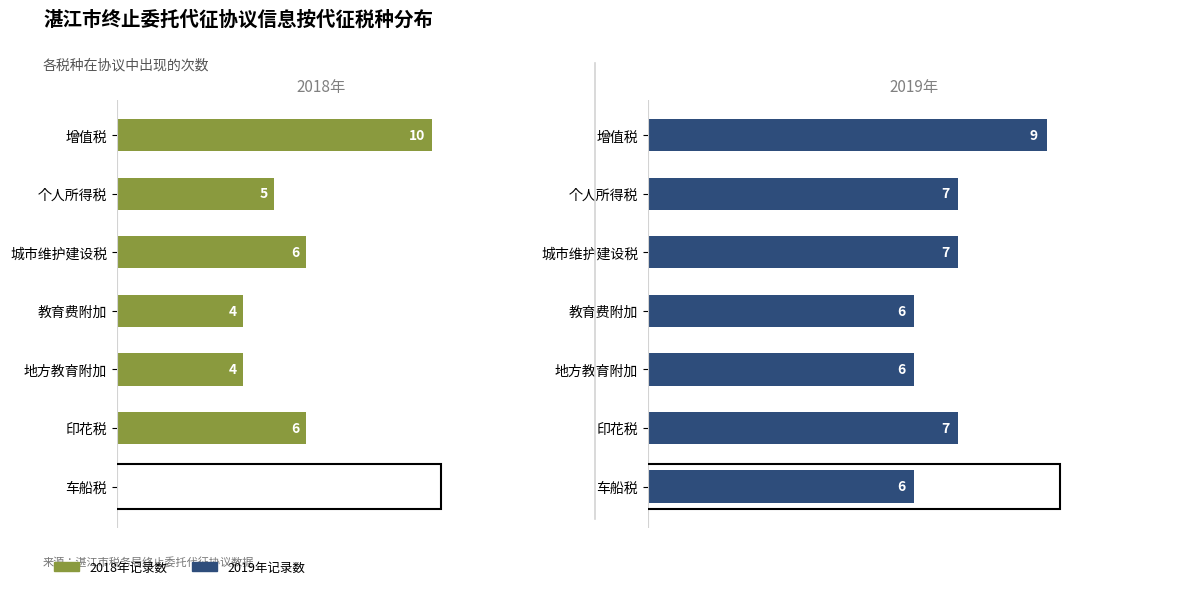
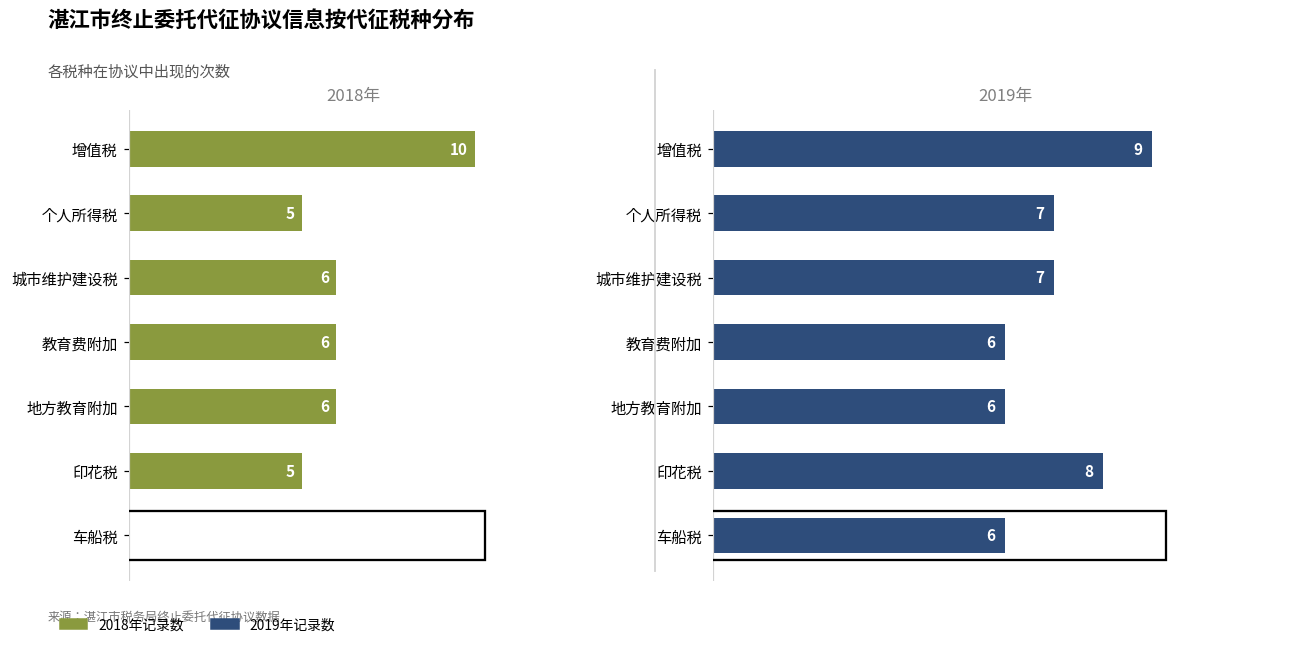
  {
    "2018年": {
      "增值税": 10,
      "个人所得税": 5,
      "城市维护建设税": 6,
-     "教育费附加": 4,
-     "地方教育附加": 4,
-     "印花税": 6
+     "教育费附加": 6,
+     "地方教育附加": 6,
+     "印花税": 5
    },
    "2019年": {
      "增值税": 9,
      "个人所得税": 7,
      "城市维护建设税": 7,
      "教育费附加": 6,
      "地方教育附加": 6,
-     "印花税": 7,
+     "印花税": 8,
      "车船税": 6
    }
  }
